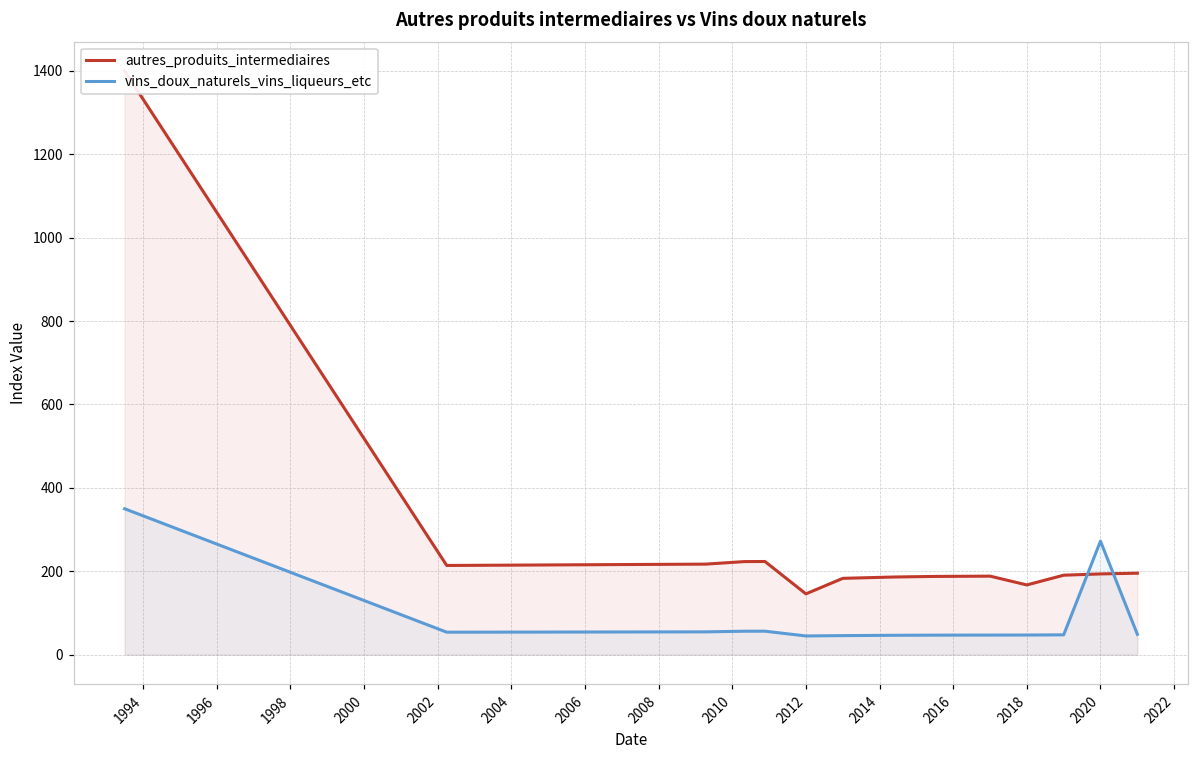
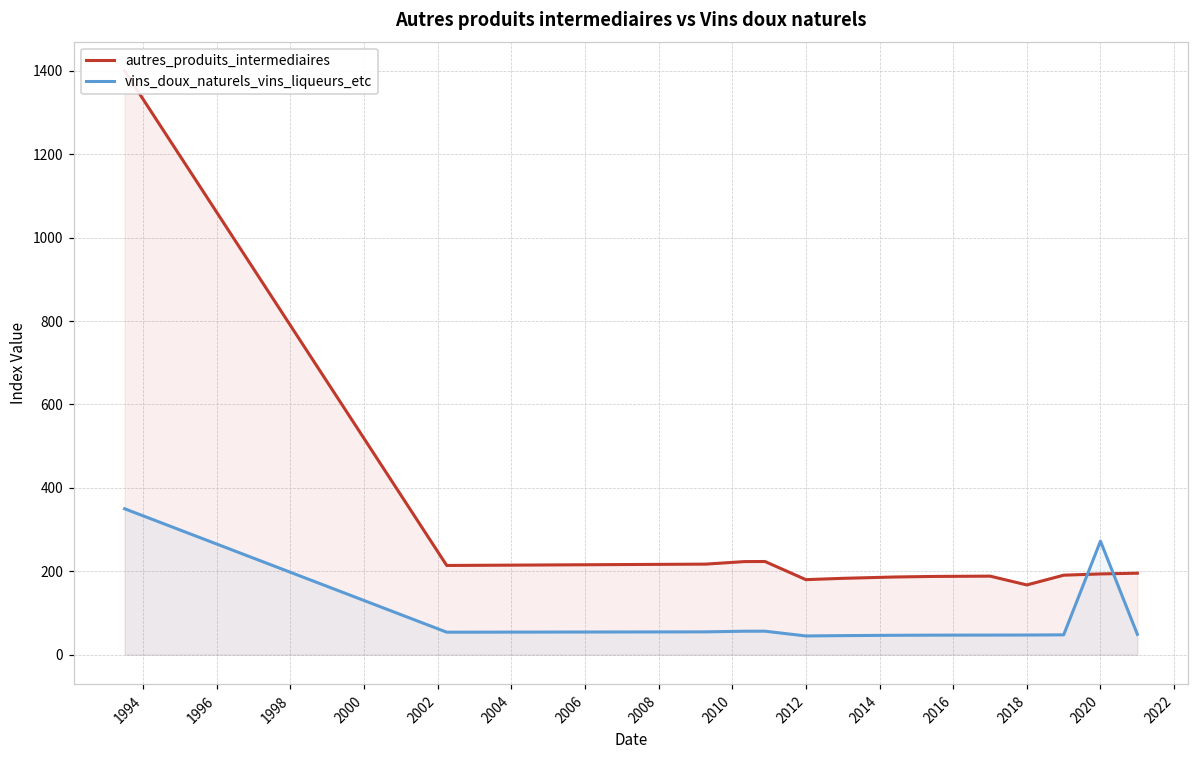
  {
    "autres_produits_intermediaires": {
-     "2012": 150,
+     "2012": 180,
      "2018": 170,
      "2020": 190
    },
    "vins_doux_naturels_vins_liqueurs_etc": {
      "2012": 50,
      "2018": 50,
      "2020": 270
    }
  }
